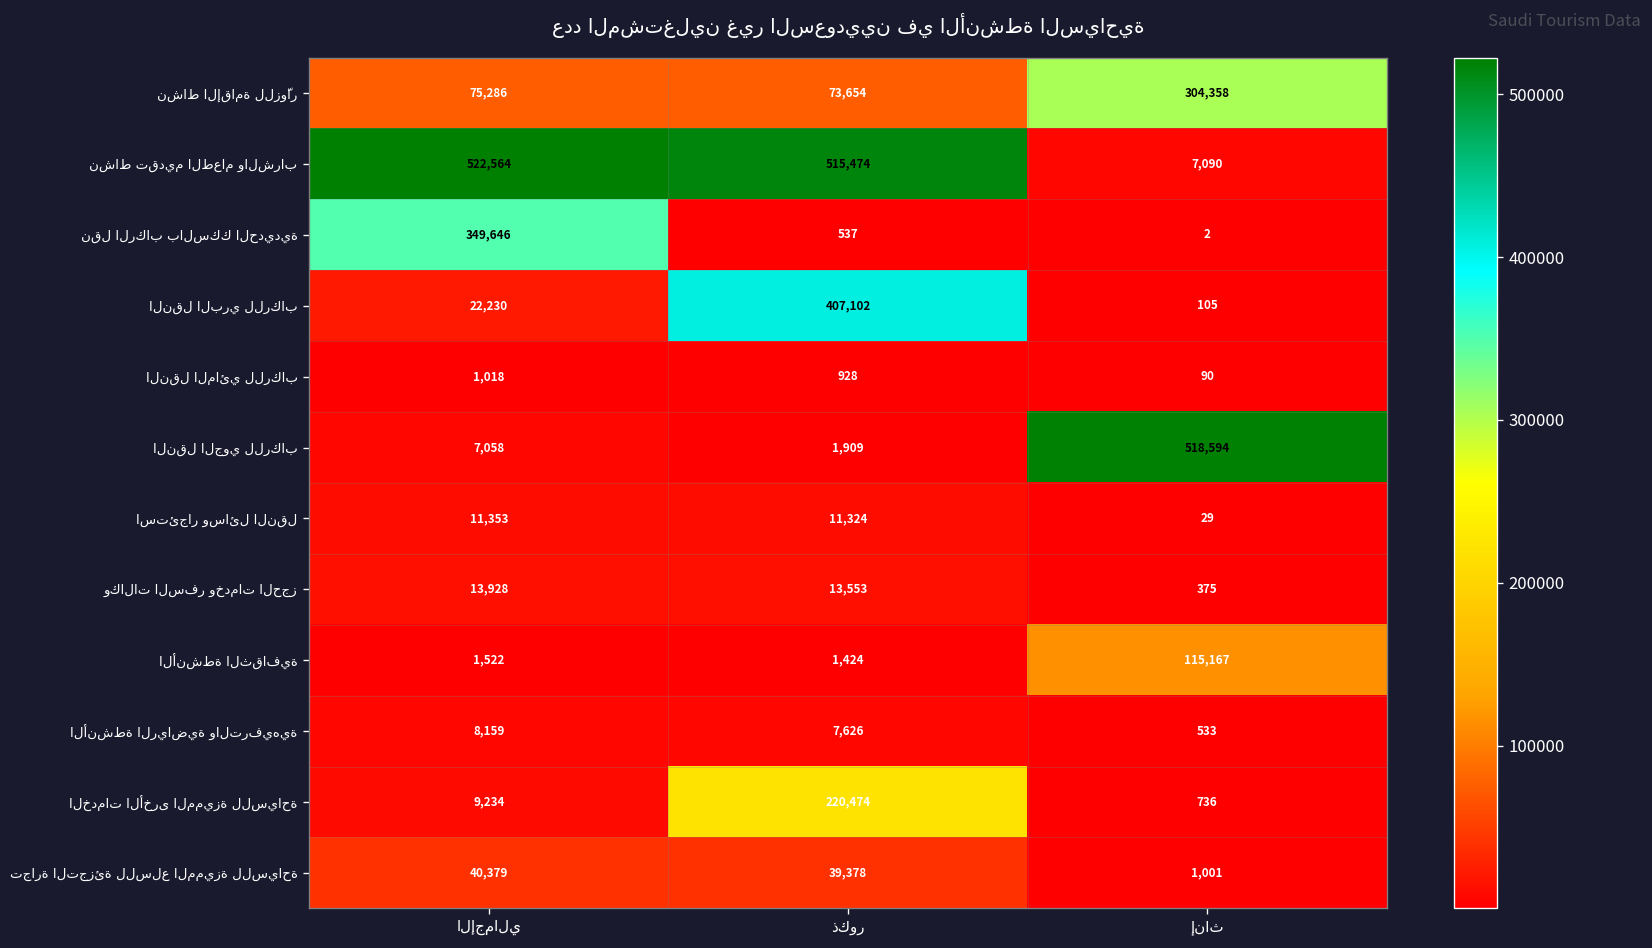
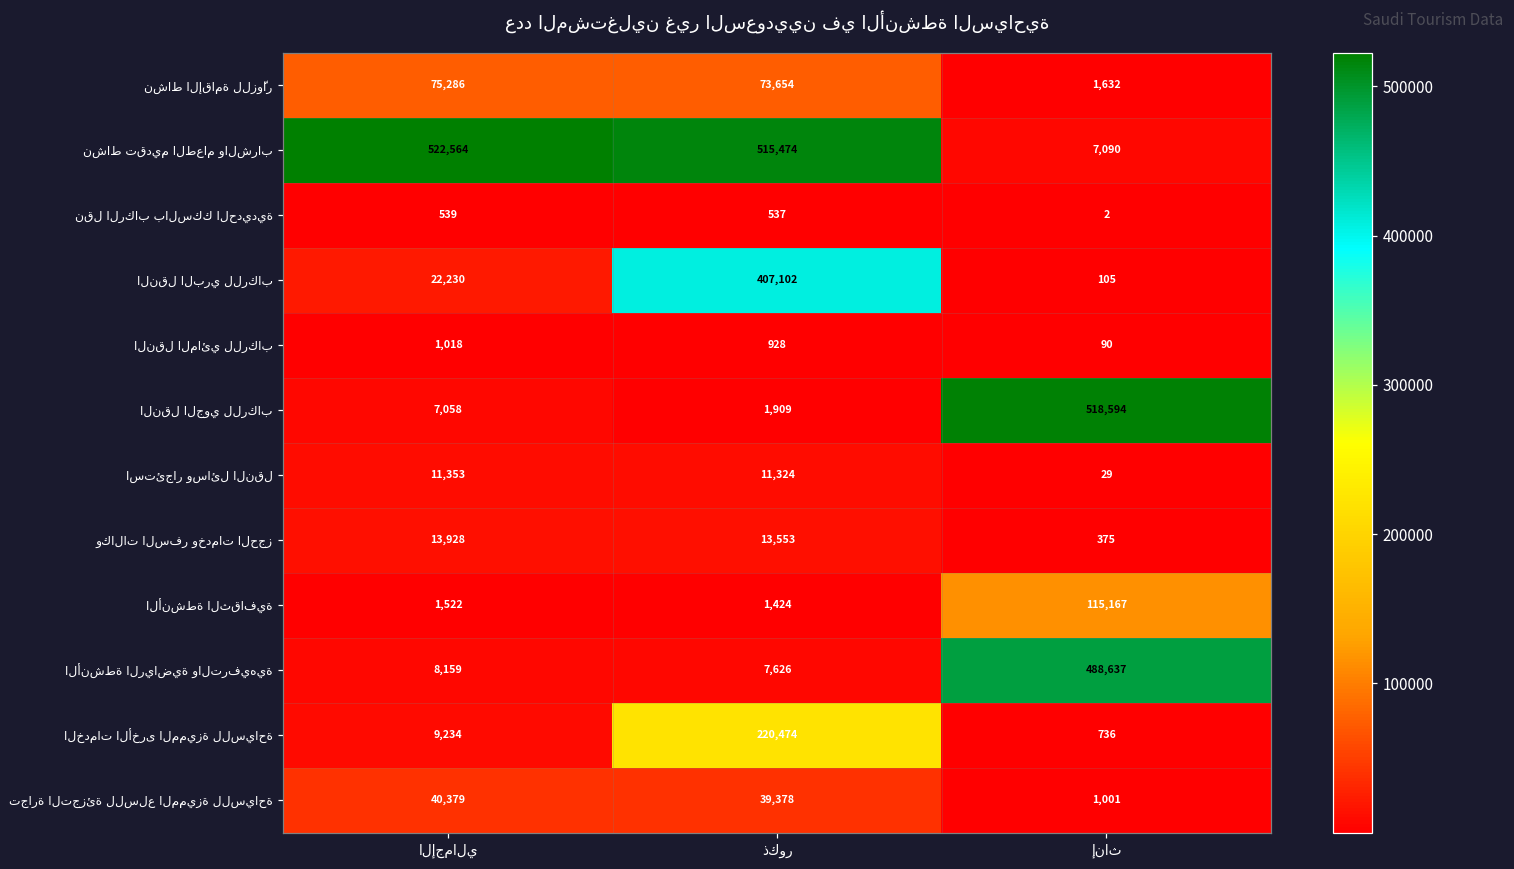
  {
    "نشاط الإقامة للزوّار": {
      "الإجمالي": "75,286",
      "ذكور": "73,654",
-     "إناث": "304,358"
+     "إناث": "1,632"
    },
    "نشاط تقديم الطعام والشراب": {
      "الإجمالي": "522,564",
      "ذكور": "515,474",
      "إناث": "7,090"
    },
    "نقل الركاب بالسكك الحديدية": {
-     "الإجمالي": "349,646",
+     "الإجمالي": "539",
      "ذكور": "537",
      "إناث": "2"
    },
    "النقل البري للركاب": {
      "الإجمالي": "22,230",
      "ذكور": "407,102",
      "إناث": "105"
    },
    "النقل المائي للركاب": {
      "الإجمالي": "1,018",
      "ذكور": "928",
      "إناث": "90"
    },
    "النقل الجوي للركاب": {
      "الإجمالي": "7,058",
      "ذكور": "1,909",
      "إناث": "518,594"
    },
    "استئجار وسائل النقل": {
      "الإجمالي": "11,353",
      "ذكور": "11,324",
      "إناث": "29"
    },
    "وكالات السفر وخدمات الحجز": {
      "الإجمالي": "13,928",
      "ذكور": "13,553",
      "إناث": "375"
    },
    "الأنشطة الثقافية": {
      "الإجمالي": "1,522",
      "ذكور": "1,424",
      "إناث": "115,167"
    },
    "الأنشطة الرياضية والترفيهية": {
      "الإجمالي": "8,159",
      "ذكور": "7,626",
-     "إناث": "533"
+     "إناث": "488,637"
    },
    "الخدمات الأخرى المميزة للسياحة": {
      "الإجمالي": "9,234",
      "ذكور": "220,474",
      "إناث": "736"
    },
    "تجارة التجزئة للسلع المميزة للسياحة": {
      "الإجمالي": "40,379",
      "ذكور": "39,378",
      "إناث": "1,001"
    }
  }
